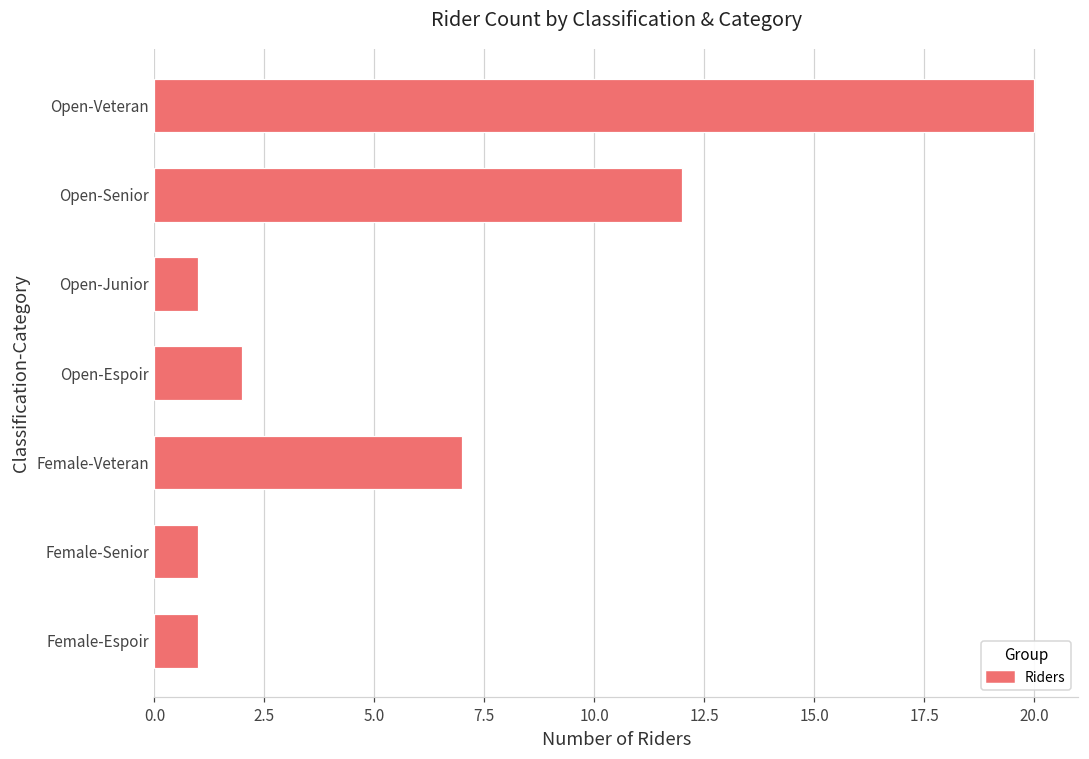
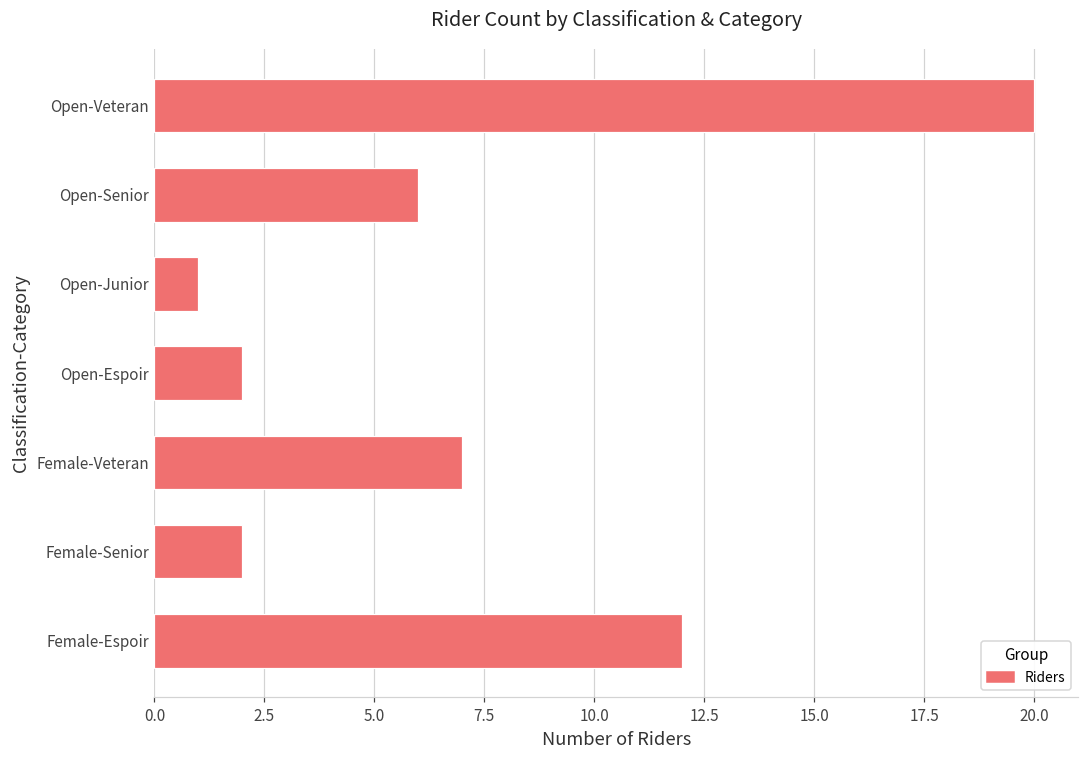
  {
    "Open-Veteran": 20,
-   "Open-Senior": 12,
+   "Open-Senior": 6,
    "Open-Junior": 1,
    "Open-Espoir": 2,
    "Female-Veteran": 7,
-   "Female-Senior": 1,
-   "Female-Espoir": 1
+   "Female-Senior": 2,
+   "Female-Espoir": 12
  }
